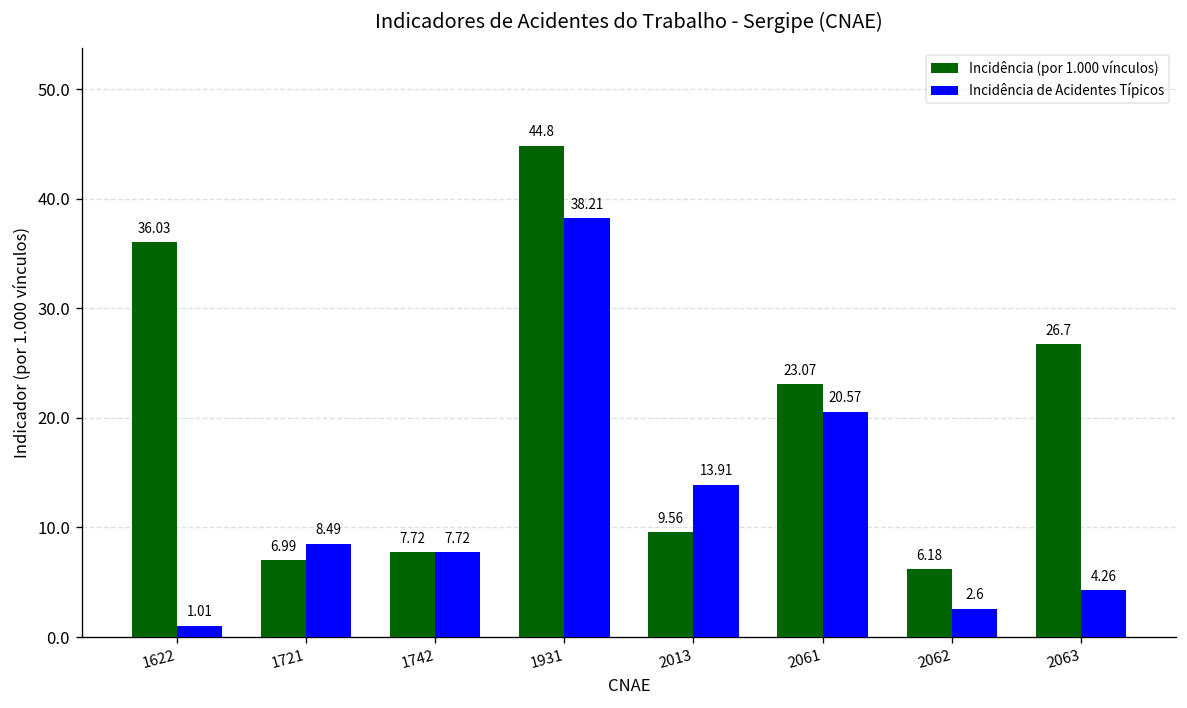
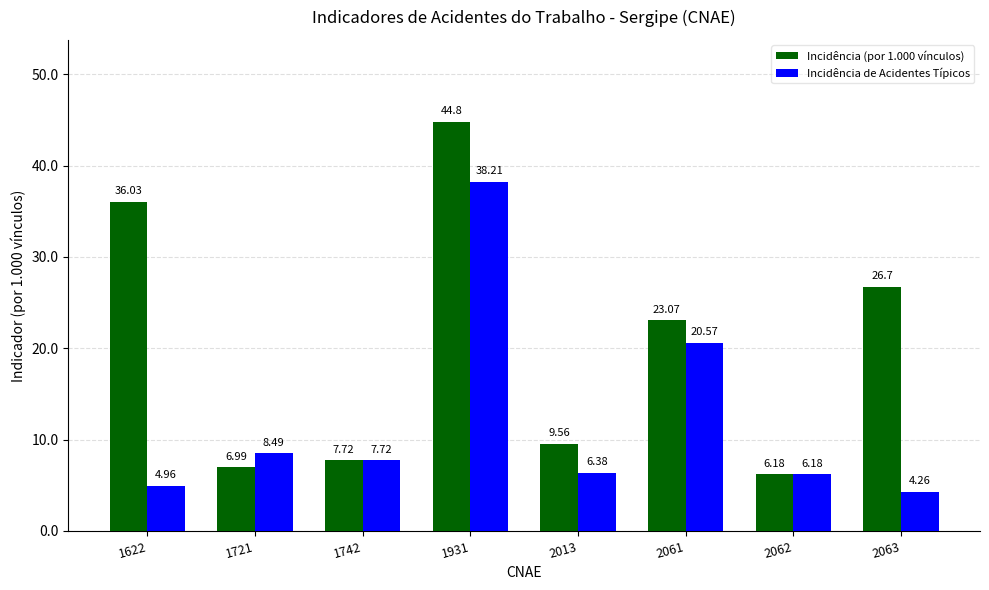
  {
    "Incidência (por 1.000 vínculos)": {
      "1622": 36.03,
      "1721": 6.99,
      "1742": 7.72,
      "1931": 44.8,
      "2013": 9.56,
      "2061": 23.07,
      "2062": 6.18,
      "2063": 26.7
    },
    "Incidência de Acidentes Típicos": {
-     "1622": 1.01,
+     "1622": 4.96,
      "1721": 8.49,
      "1742": 7.72,
      "1931": 38.21,
-     "2013": 13.91,
+     "2013": 6.38,
      "2061": 20.57,
-     "2062": 2.6,
+     "2062": 6.18,
      "2063": 4.26
    }
  }
